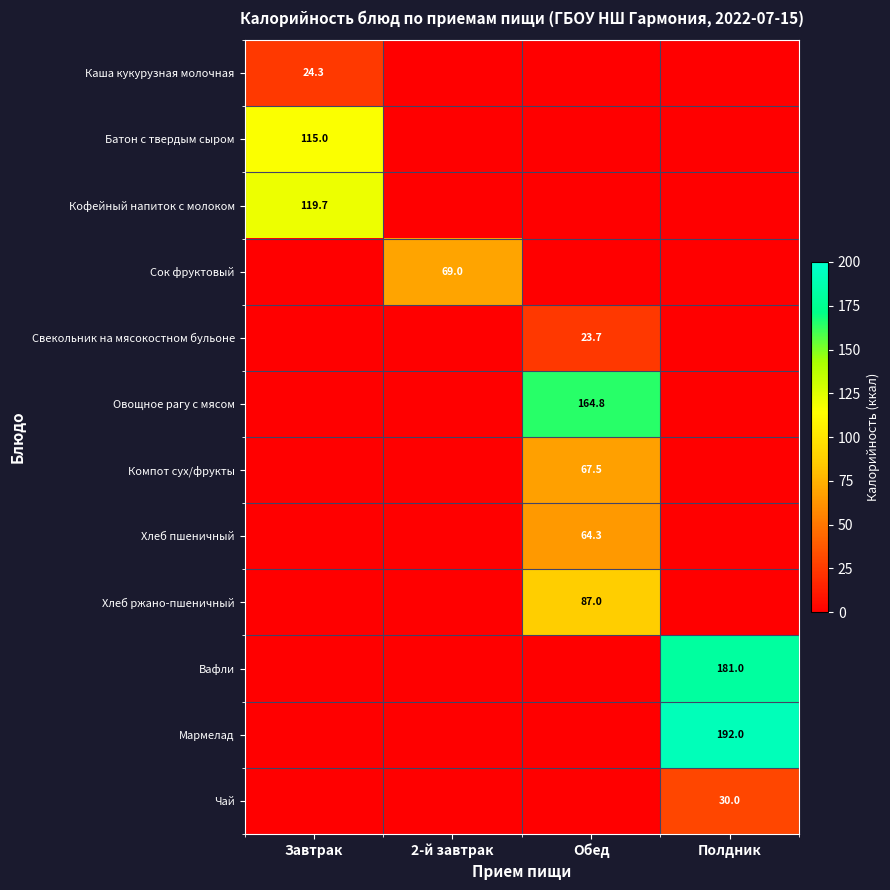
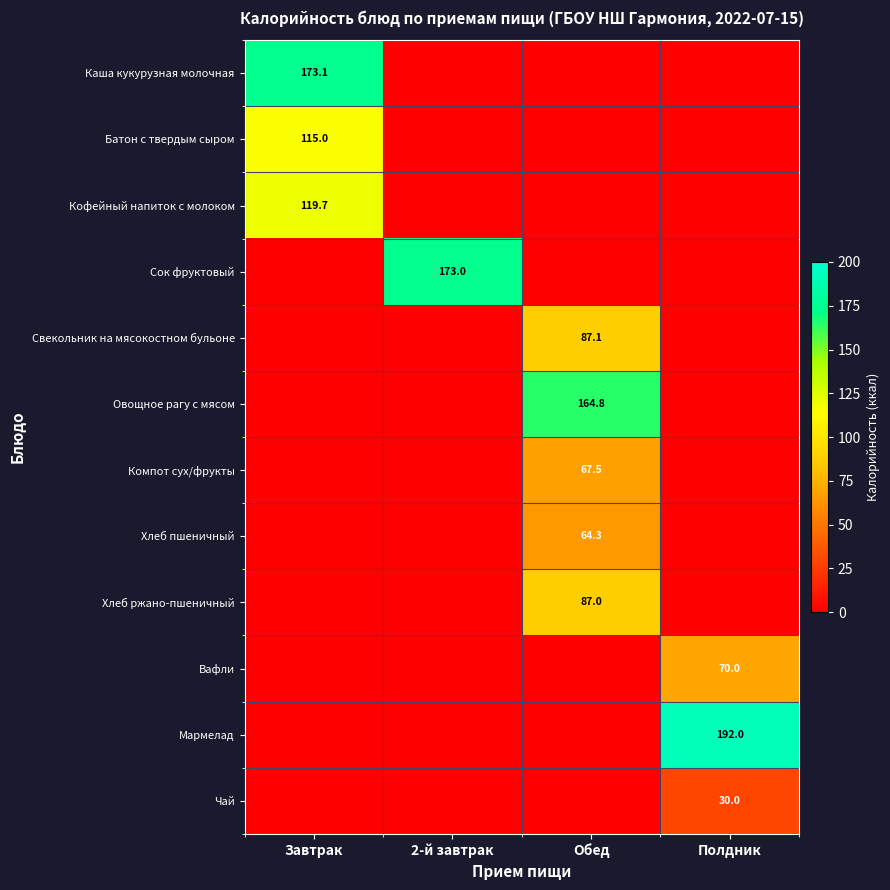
  {
    "Каша кукурузная молочная": {
-     "Завтрак": 24.3
+     "Завтрак": 173.1
    },
    "Батон с твердым сыром": {
      "Завтрак": 115.0
    },
    "Кофейный напиток с молоком": {
      "Завтрак": 119.7
    },
    "Сок фруктовый": {
-     "2-й завтрак": 69.0
+     "2-й завтрак": 173.0
    },
    "Свекольник на мясокостном бульоне": {
-     "Обед": 23.7
+     "Обед": 87.1
    },
    "Овощное рагу с мясом": {
      "Обед": 164.8
    },
    "Компот сух/фрукты": {
      "Обед": 67.5
    },
    "Хлеб пшеничный": {
      "Обед": 64.3
    },
    "Хлеб ржано-пшеничный": {
      "Обед": 87.0
    },
    "Вафли": {
-     "Полдник": 181.0
+     "Полдник": 70.0
    },
    "Мармелад": {
      "Полдник": 192.0
    },
    "Чай": {
      "Полдник": 30.0
    }
  }
